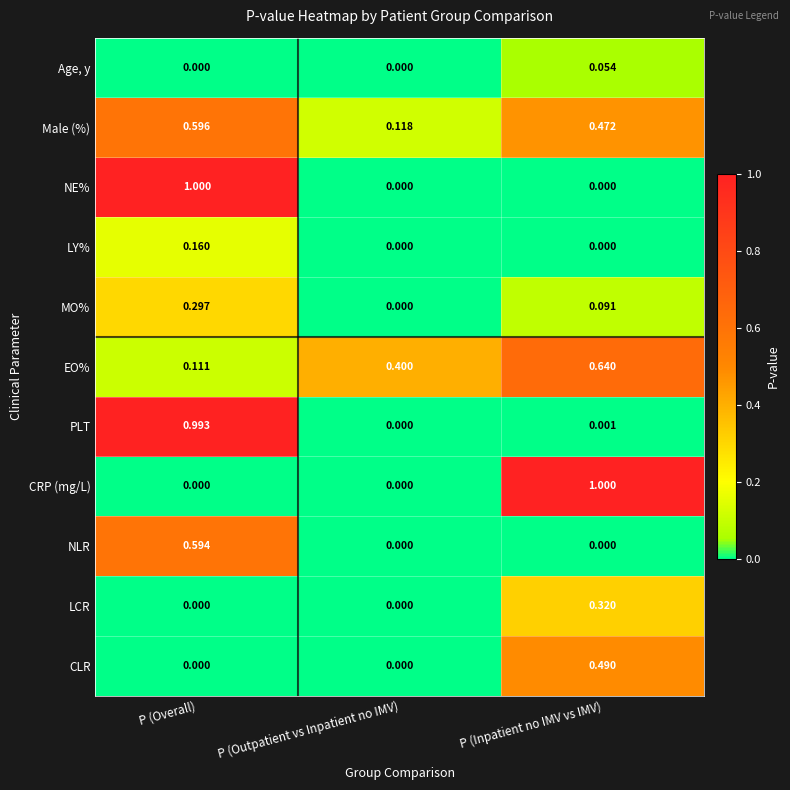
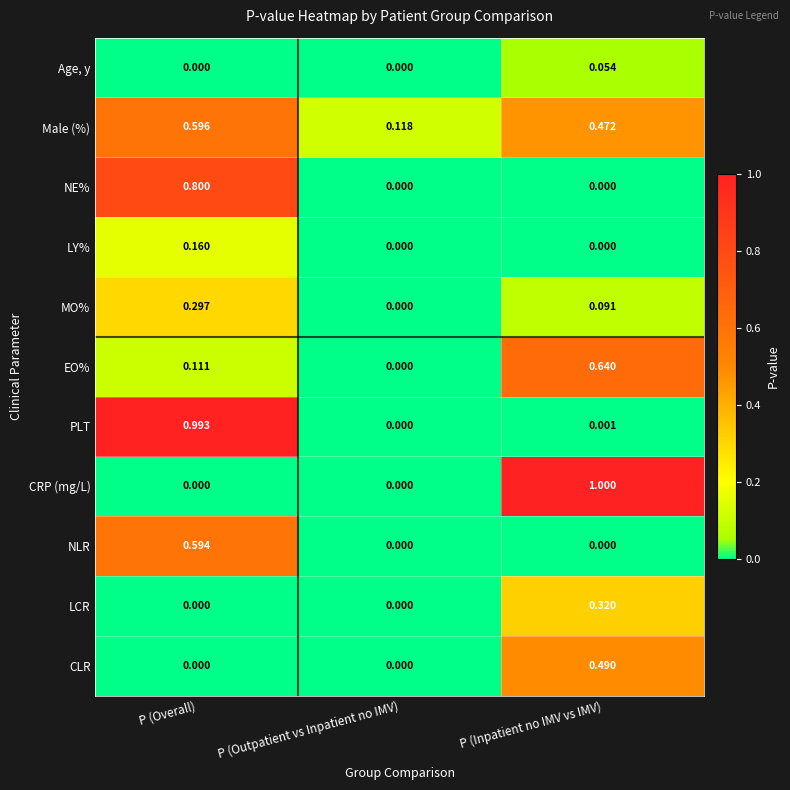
  {
    "Age, y": {
      "P (Overall)": 0.000,
      "P (Outpatient vs Inpatient no IMV)": 0.000,
      "P (Inpatient no IMV vs IMV)": 0.054
    },
    "Male (%)": {
      "P (Overall)": 0.596,
      "P (Outpatient vs Inpatient no IMV)": 0.118,
      "P (Inpatient no IMV vs IMV)": 0.472
    },
    "NE%": {
-     "P (Overall)": 1.000,
+     "P (Overall)": 0.800,
      "P (Outpatient vs Inpatient no IMV)": 0.000,
      "P (Inpatient no IMV vs IMV)": 0.000
    },
    "LY%": {
      "P (Overall)": 0.160,
      "P (Outpatient vs Inpatient no IMV)": 0.000,
      "P (Inpatient no IMV vs IMV)": 0.000
    },
    "MO%": {
      "P (Overall)": 0.297,
      "P (Outpatient vs Inpatient no IMV)": 0.000,
      "P (Inpatient no IMV vs IMV)": 0.091
    },
    "EO%": {
      "P (Overall)": 0.111,
-     "P (Outpatient vs Inpatient no IMV)": 0.400,
+     "P (Outpatient vs Inpatient no IMV)": 0.000,
      "P (Inpatient no IMV vs IMV)": 0.640
    },
    "PLT": {
      "P (Overall)": 0.993,
      "P (Outpatient vs Inpatient no IMV)": 0.000,
      "P (Inpatient no IMV vs IMV)": 0.001
    },
    "CRP (mg/L)": {
      "P (Overall)": 0.000,
      "P (Outpatient vs Inpatient no IMV)": 0.000,
      "P (Inpatient no IMV vs IMV)": 1.000
    },
    "NLR": {
      "P (Overall)": 0.594,
      "P (Outpatient vs Inpatient no IMV)": 0.000,
      "P (Inpatient no IMV vs IMV)": 0.000
    },
    "LCR": {
      "P (Overall)": 0.000,
      "P (Outpatient vs Inpatient no IMV)": 0.000,
      "P (Inpatient no IMV vs IMV)": 0.320
    },
    "CLR": {
      "P (Overall)": 0.000,
      "P (Outpatient vs Inpatient no IMV)": 0.000,
      "P (Inpatient no IMV vs IMV)": 0.490
    }
  }
